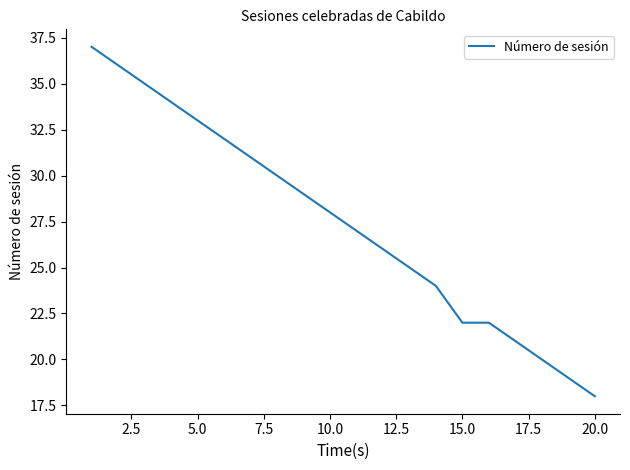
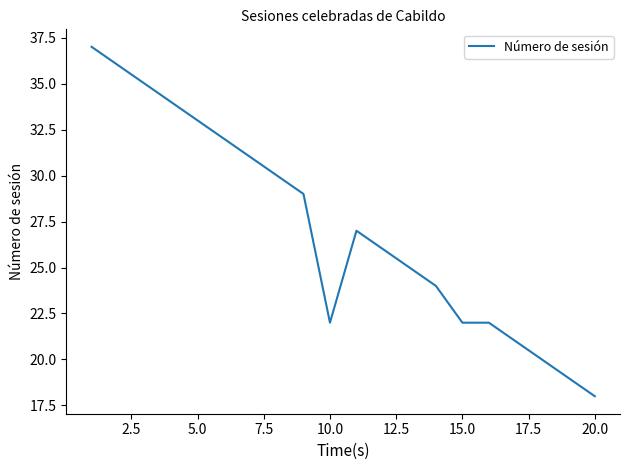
  {
    "5.0": 33,
-   "10.0": 28,
+   "10.0": 22,
    "15.0": 22,
    "20.0": 18
  }
